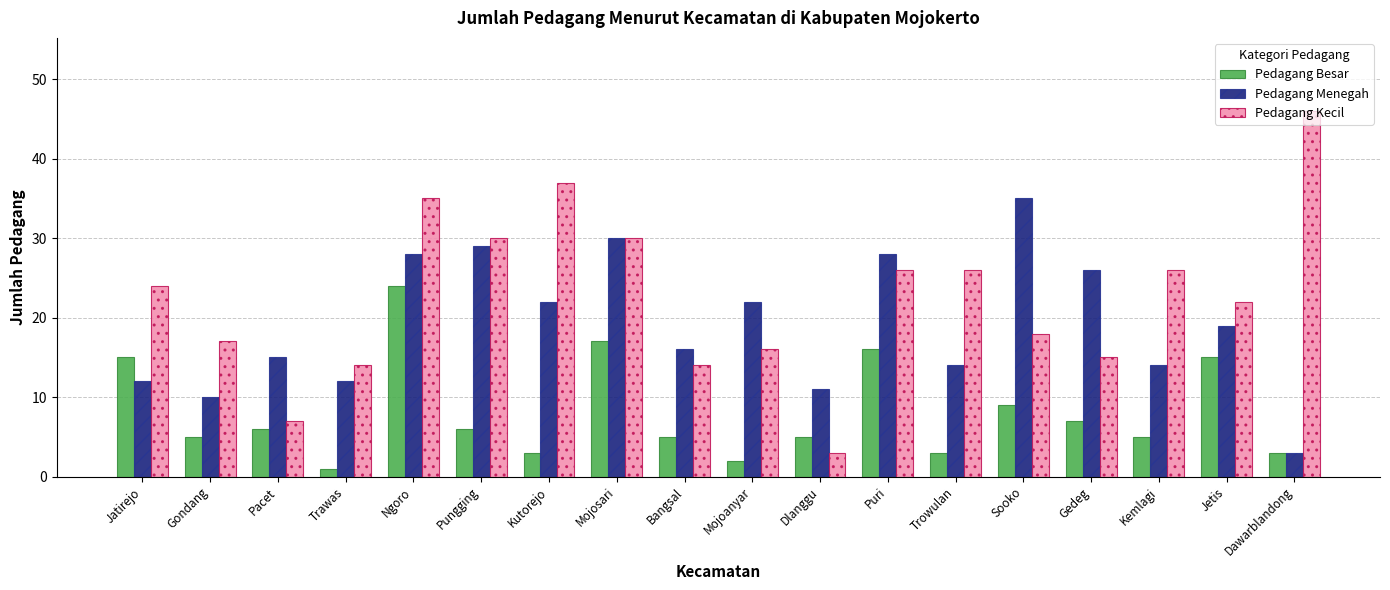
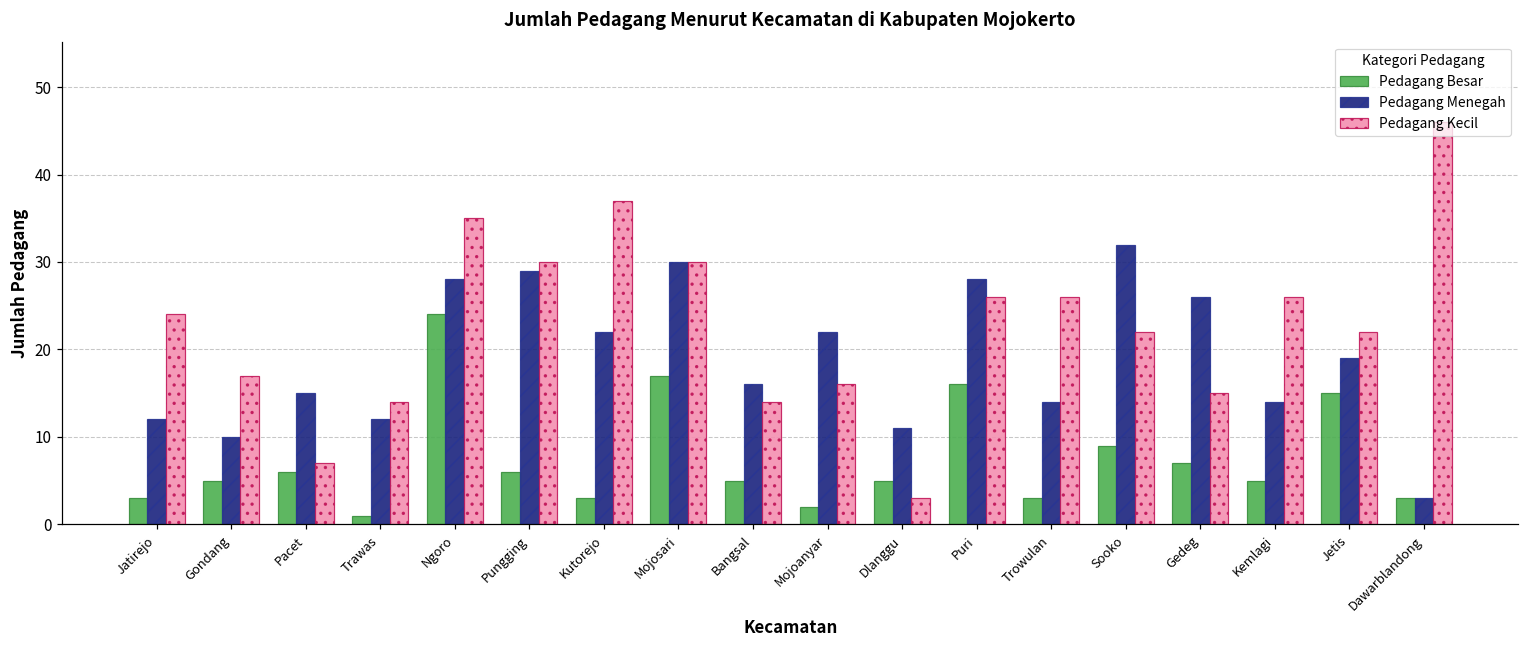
  {
    "Pedagang Besar": {
-     "Jatirejo": 15,
+     "Jatirejo": 3,
      "Gondang": 5,
      "Pacet": 6,
      "Trawas": 1,
      "Ngoro": 24,
      "Pungging": 6,
      "Kutorejo": 3,
      "Mojosari": 17,
      "Bangsal": 5,
      "Mojoanyar": 2,
      "Dlanggu": 5,
      "Puri": 16,
      "Trowulan": 3,
      "Sooko": 9,
      "Gedeg": 7,
      "Kemlagi": 5,
      "Jetis": 15,
      "Dawarblandong": 3
    },
    "Pedagang Menegah": {
      "Jatirejo": 12,
      "Gondang": 10,
      "Pacet": 15,
      "Trawas": 12,
      "Ngoro": 28,
      "Pungging": 29,
      "Kutorejo": 22,
      "Mojosari": 30,
      "Bangsal": 16,
      "Mojoanyar": 22,
      "Dlanggu": 11,
      "Puri": 28,
      "Trowulan": 14,
-     "Sooko": 35,
+     "Sooko": 32,
      "Gedeg": 26,
      "Kemlagi": 14,
      "Jetis": 19,
      "Dawarblandong": 3
    },
    "Pedagang Kecil": {
      "Jatirejo": 24,
      "Gondang": 17,
      "Pacet": 7,
      "Trawas": 14,
      "Ngoro": 35,
      "Pungging": 30,
      "Kutorejo": 37,
      "Mojosari": 30,
      "Bangsal": 14,
      "Mojoanyar": 16,
      "Dlanggu": 3,
      "Puri": 26,
      "Trowulan": 26,
-     "Sooko": 18,
+     "Sooko": 22,
      "Gedeg": 15,
      "Kemlagi": 26,
      "Jetis": 22
    }
  }
